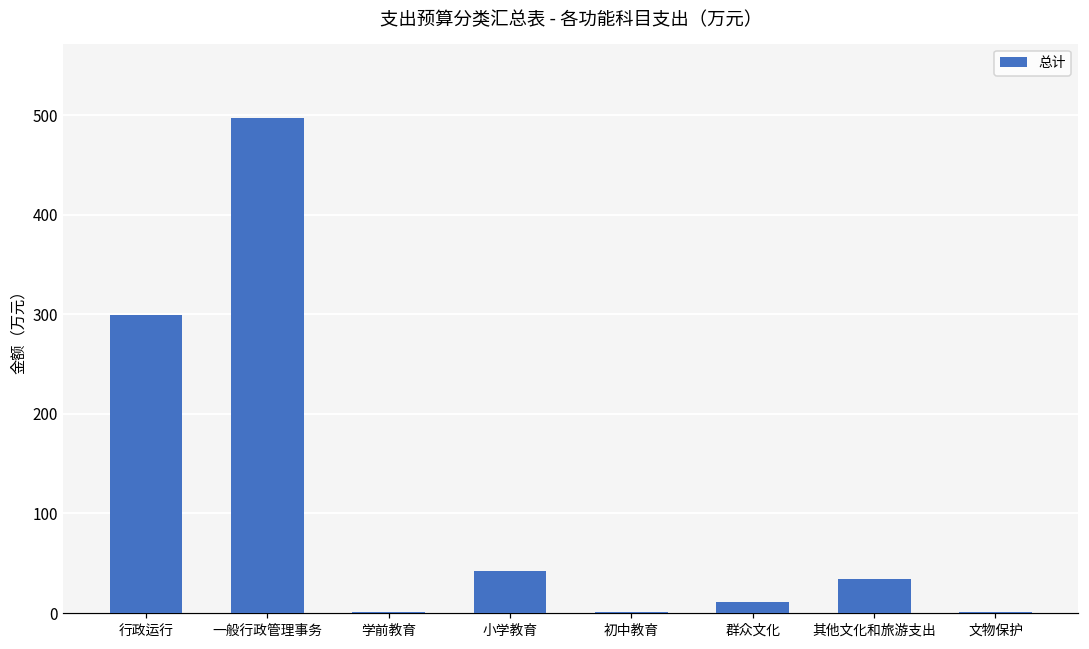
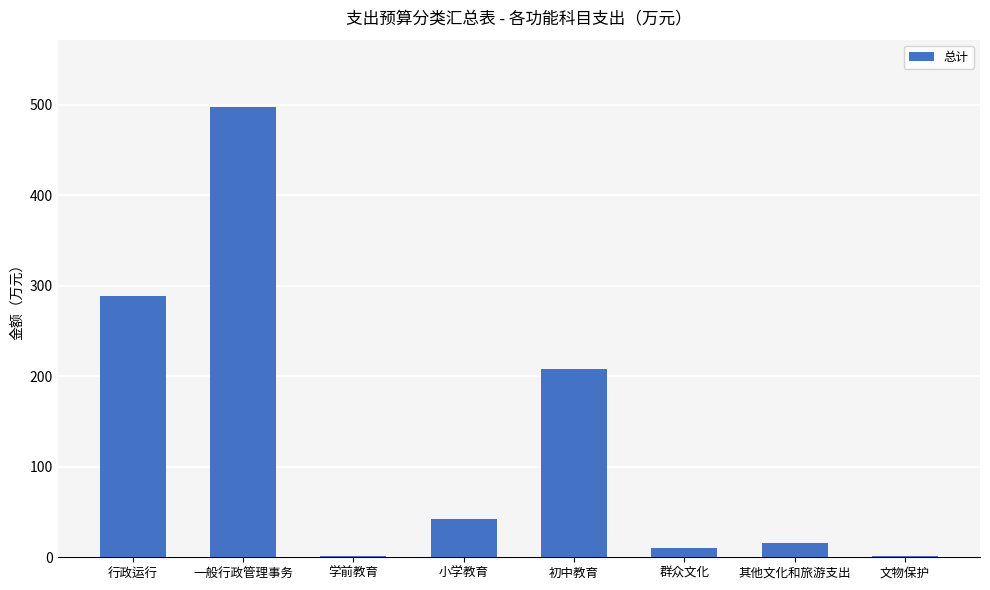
  {
-   "行政运行": 300,
+   "行政运行": 290,
    "一般行政管理事务": 500,
    "小学教育": 40,
-   "初中教育": 0,
+   "初中教育": 210,
    "群众文化": 10,
-   "其他文化和旅游支出": 30
+   "其他文化和旅游支出": 20
  }
